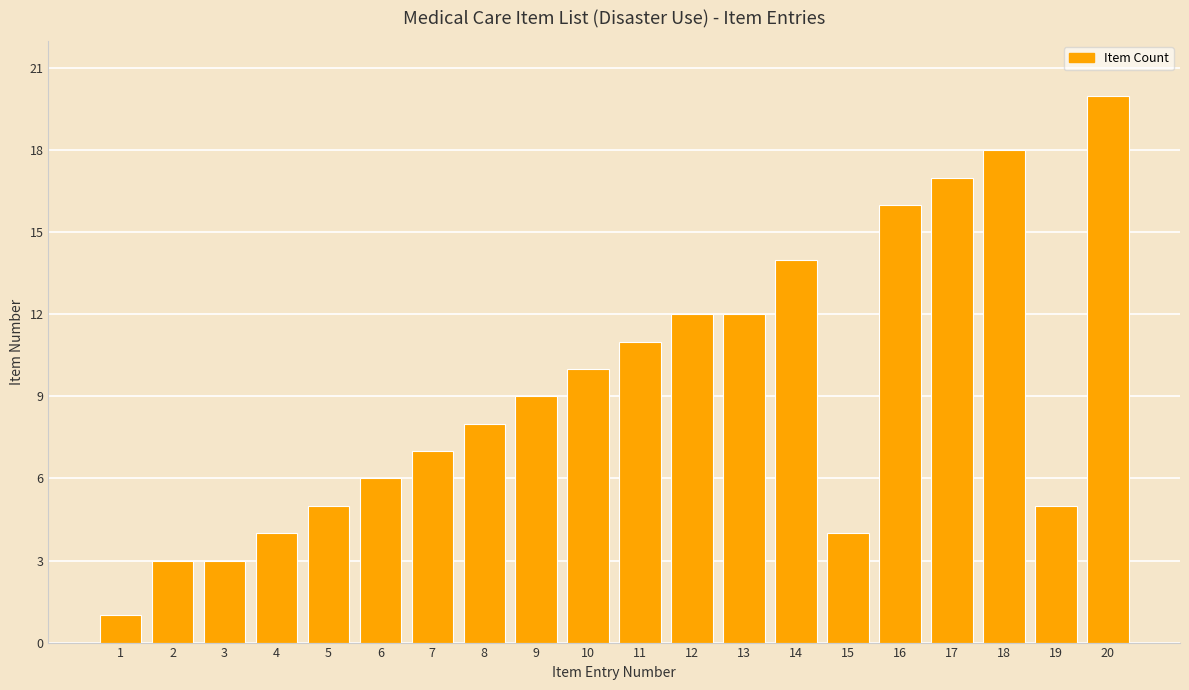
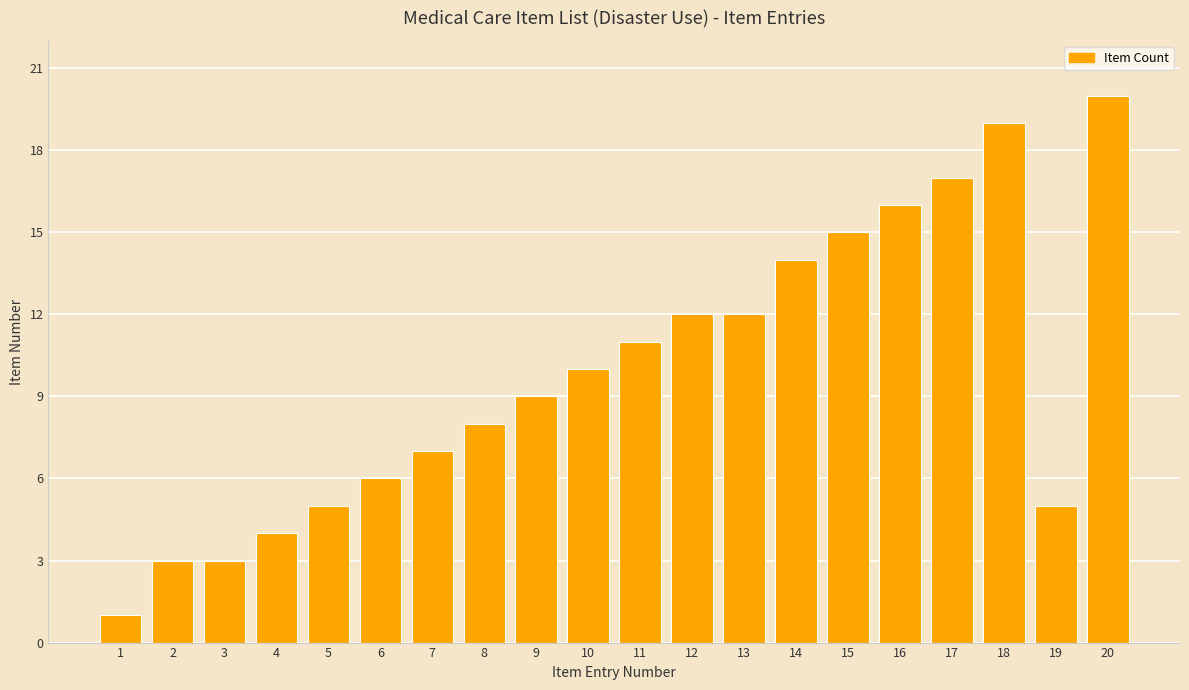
  {
    "1": 1,
    "2": 3,
    "3": 3,
    "4": 4,
    "5": 5,
    "6": 6,
    "7": 7,
    "8": 8,
    "9": 9,
    "10": 10,
    "11": 11,
    "12": 12,
    "13": 12,
    "14": 14,
-   "15": 4,
+   "15": 15,
    "16": 16,
    "17": 17,
-   "18": 18,
+   "18": 19,
    "19": 5,
    "20": 20
  }
